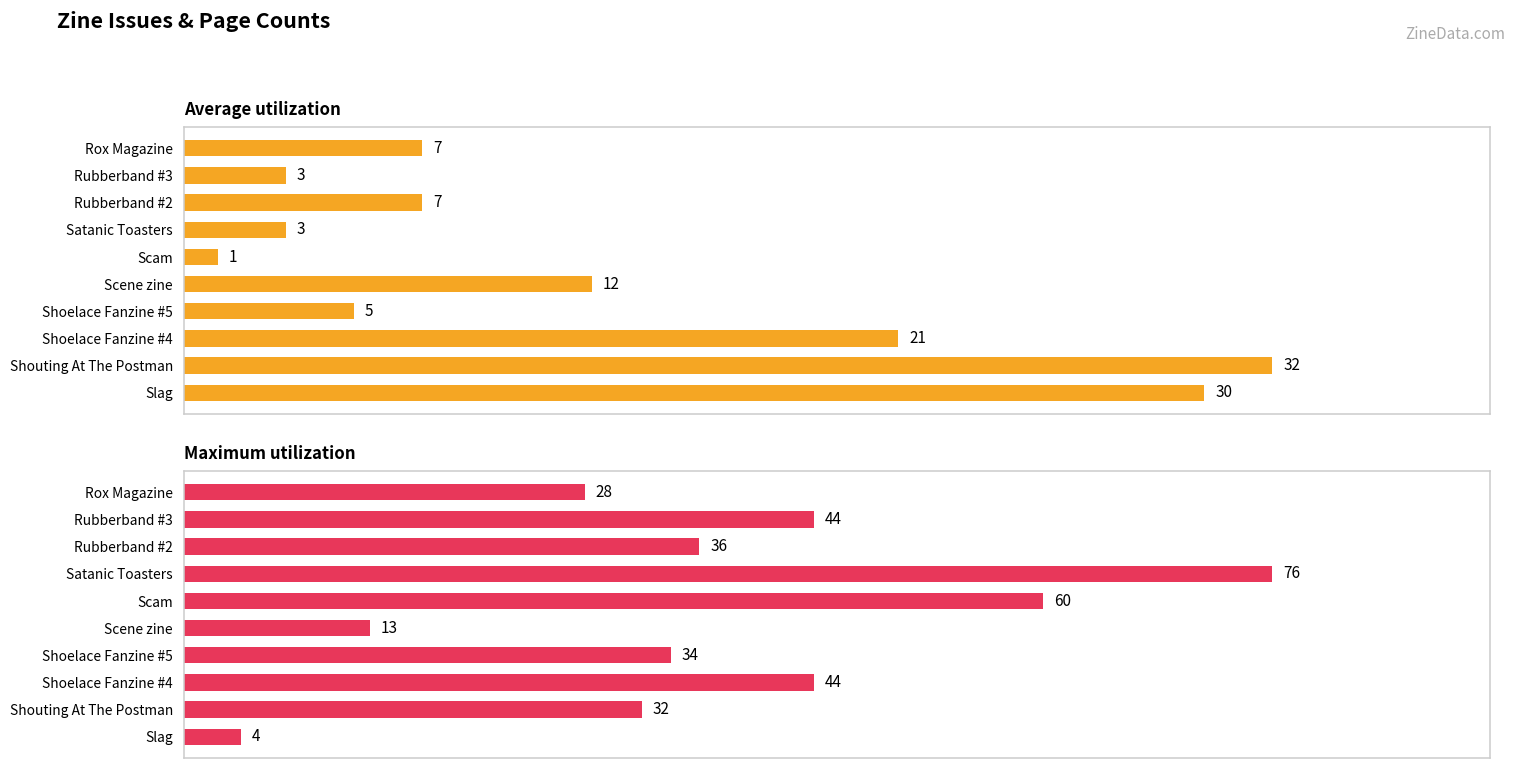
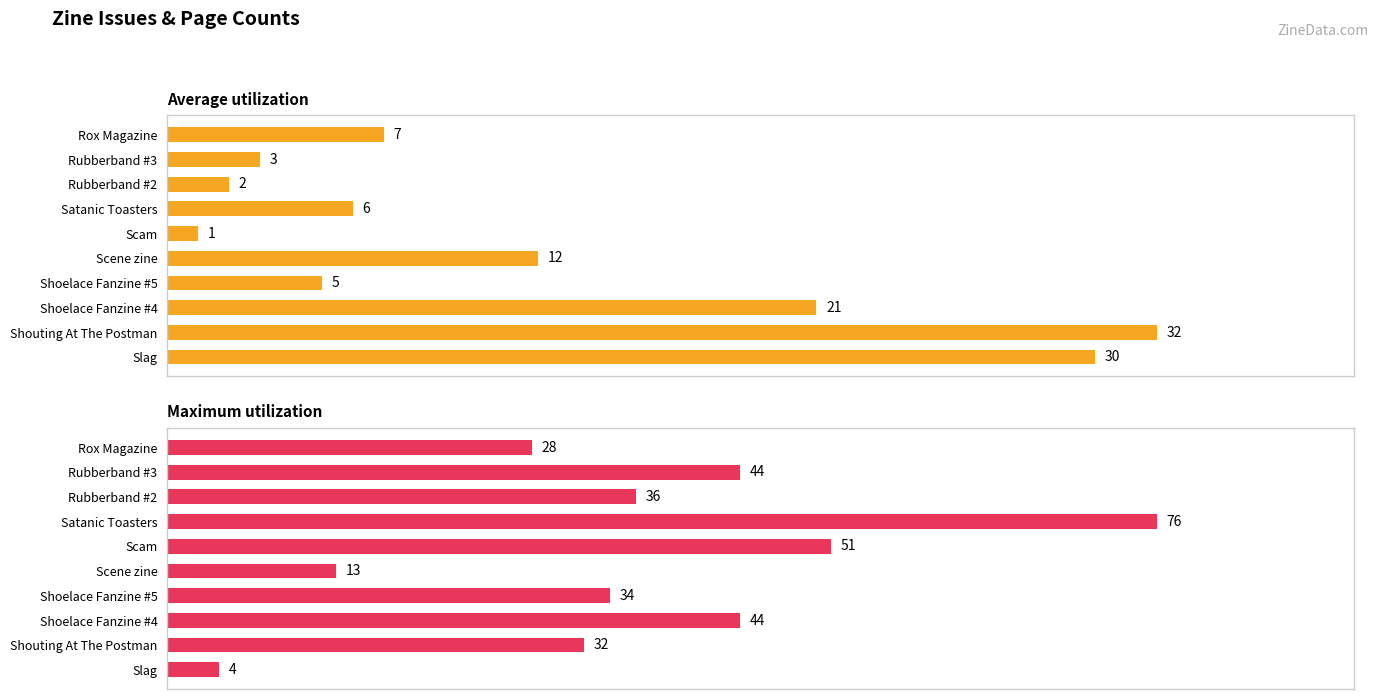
  {
    "Average utilization": {
      "Rox Magazine": 7,
      "Rubberband #3": 3,
-     "Rubberband #2": 7,
-     "Satanic Toasters": 3,
+     "Rubberband #2": 2,
+     "Satanic Toasters": 6,
      "Scam": 1,
      "Scene zine": 12,
      "Shoelace Fanzine #5": 5,
      "Shoelace Fanzine #4": 21,
      "Shouting At The Postman": 32,
      "Slag": 30
    },
    "Maximum utilization": {
      "Rox Magazine": 28,
      "Rubberband #3": 44,
      "Rubberband #2": 36,
      "Satanic Toasters": 76,
-     "Scam": 60,
+     "Scam": 51,
      "Scene zine": 13,
      "Shoelace Fanzine #5": 34,
      "Shoelace Fanzine #4": 44,
      "Shouting At The Postman": 32,
      "Slag": 4
    }
  }
